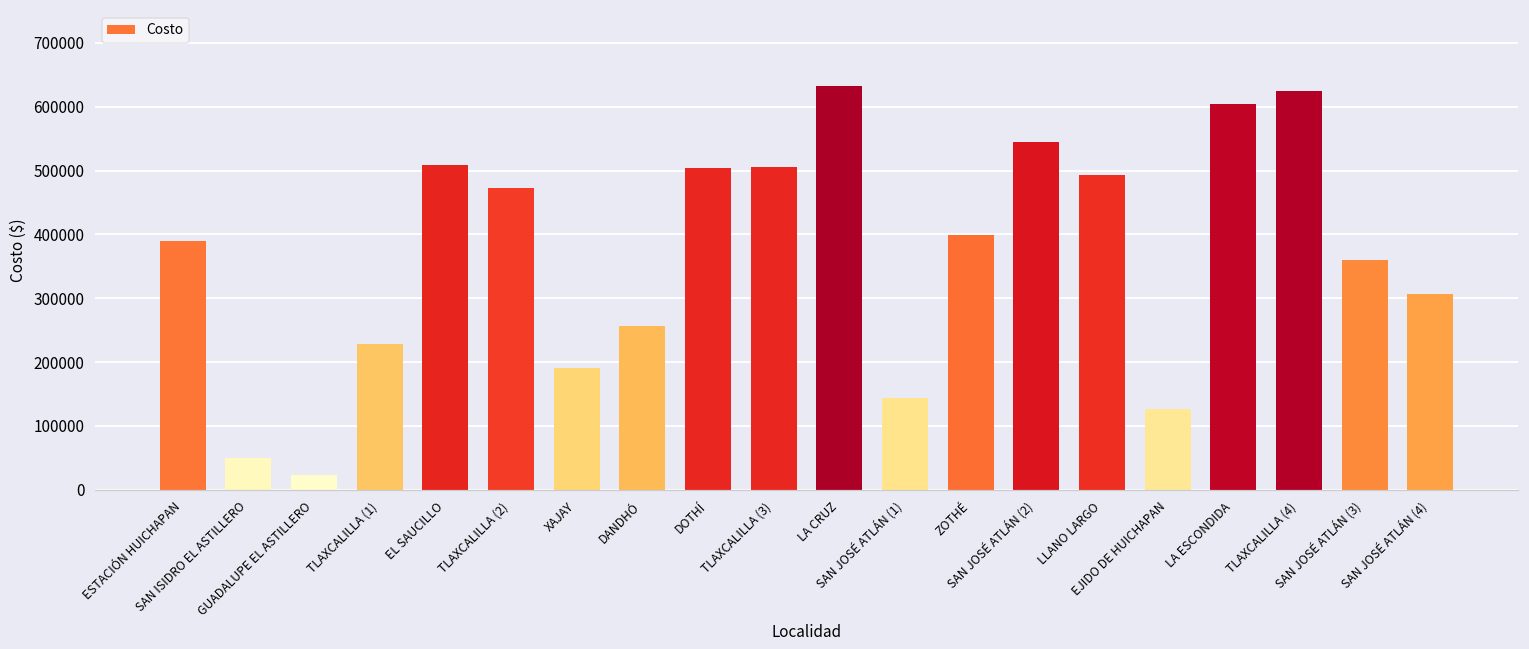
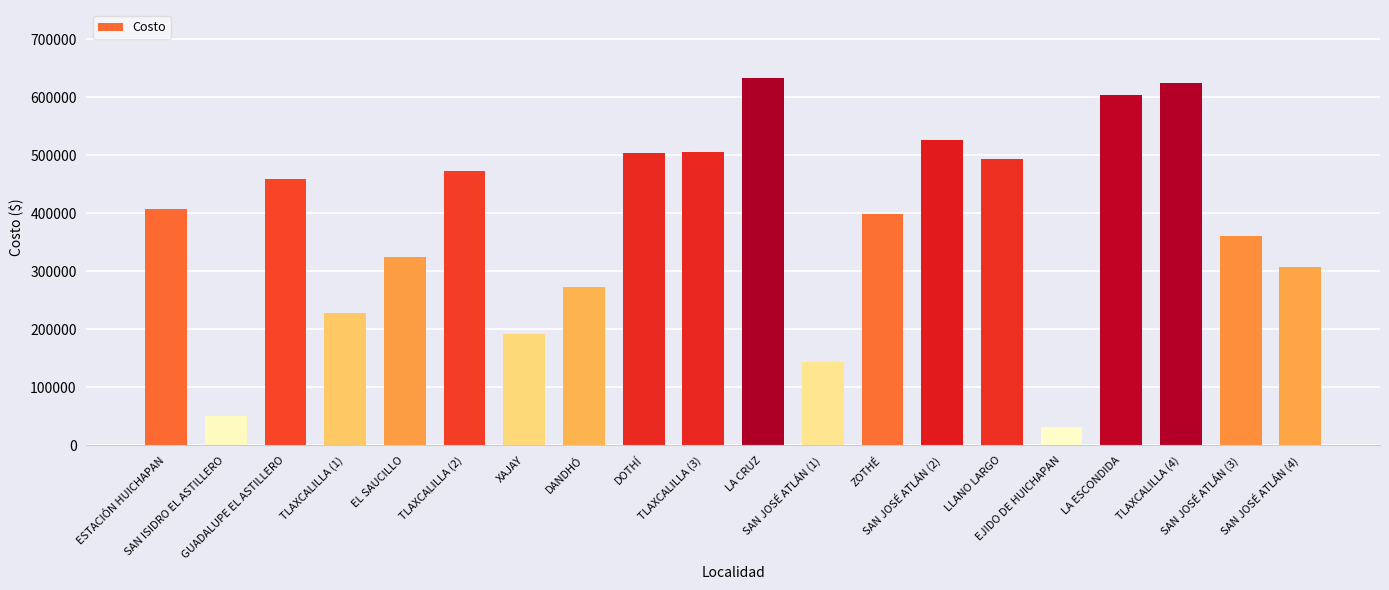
  {
-   "ESTACIÓN HUICHAPAN": 390000,
+   "ESTACIÓN HUICHAPAN": 410000,
    "SAN ISIDRO EL ASTILLERO": 50000,
-   "GUADALUPE EL ASTILLERO": 20000,
+   "GUADALUPE EL ASTILLERO": 460000,
    "TLAXCALILLA (1)": 230000,
-   "EL SAUCILLO": 510000,
+   "EL SAUCILLO": 320000,
    "TLAXCALILLA (2)": 470000,
    "XAJAY": 190000,
-   "DANDHÓ": 260000,
+   "DANDHÓ": 270000,
    "DOTHÍ": 500000,
    "TLAXCALILLA (3)": 510000,
    "LA CRUZ": 630000,
    "SAN JOSÉ ATLÁN (1)": 140000,
    "ZOTHÉ": 400000,
-   "SAN JOSÉ ATLÁN (2)": 540000,
+   "SAN JOSÉ ATLÁN (2)": 530000,
    "LLANO LARGO": 490000,
-   "EJIDO DE HUICHAPAN": 130000,
+   "EJIDO DE HUICHAPAN": 30000,
    "LA ESCONDIDA": 600000,
    "TLAXCALILLA (4)": 620000,
    "SAN JOSÉ ATLÁN (3)": 360000,
    "SAN JOSÉ ATLÁN (4)": 310000
  }
